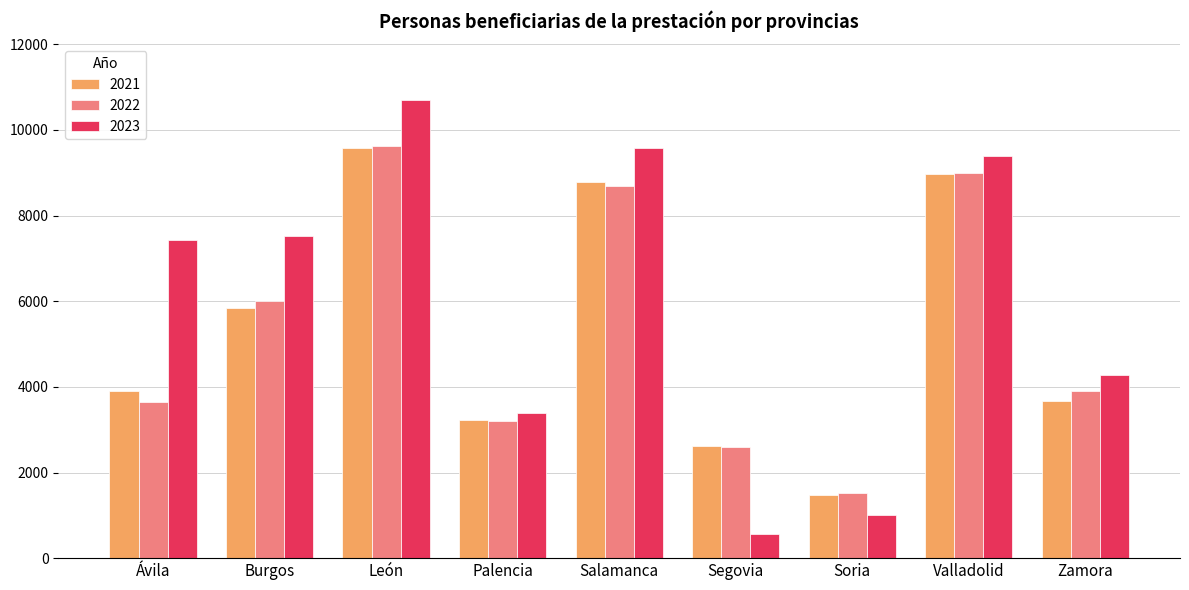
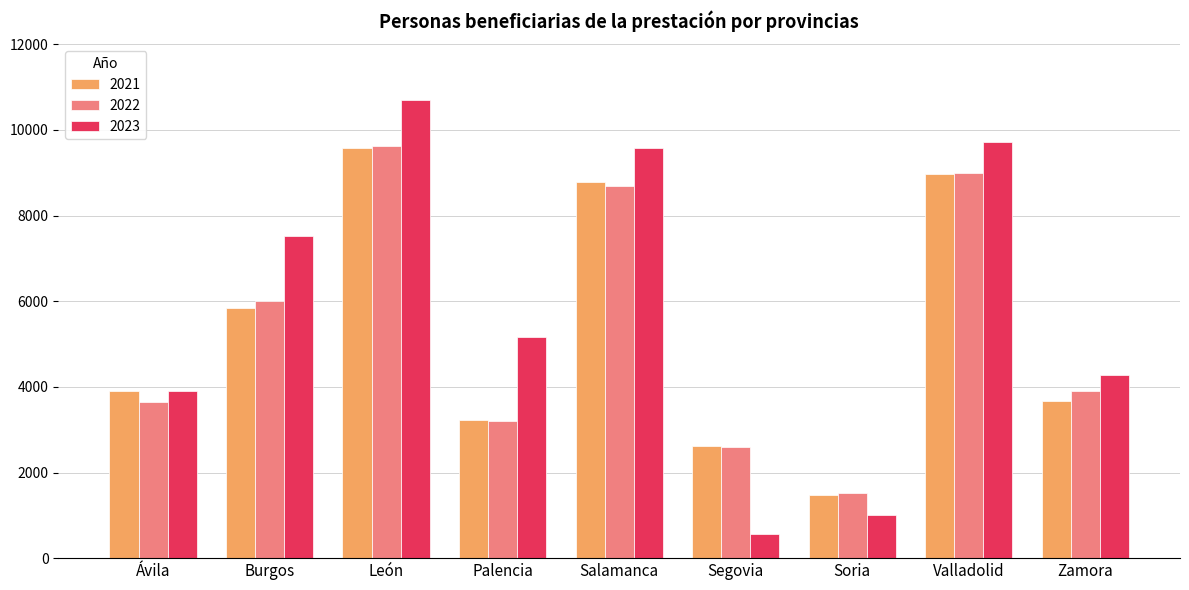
  {
    "2023": {
-     "Ávila": 7400,
+     "Ávila": 3900,
      "Burgos": 7500,
      "León": 10700,
-     "Palencia": 3400,
+     "Palencia": 5200,
      "Salamanca": 9600,
      "Segovia": 600,
      "Soria": 1000,
-     "Valladolid": 9400,
+     "Valladolid": 9700,
      "Zamora": 4300
    }
  }
